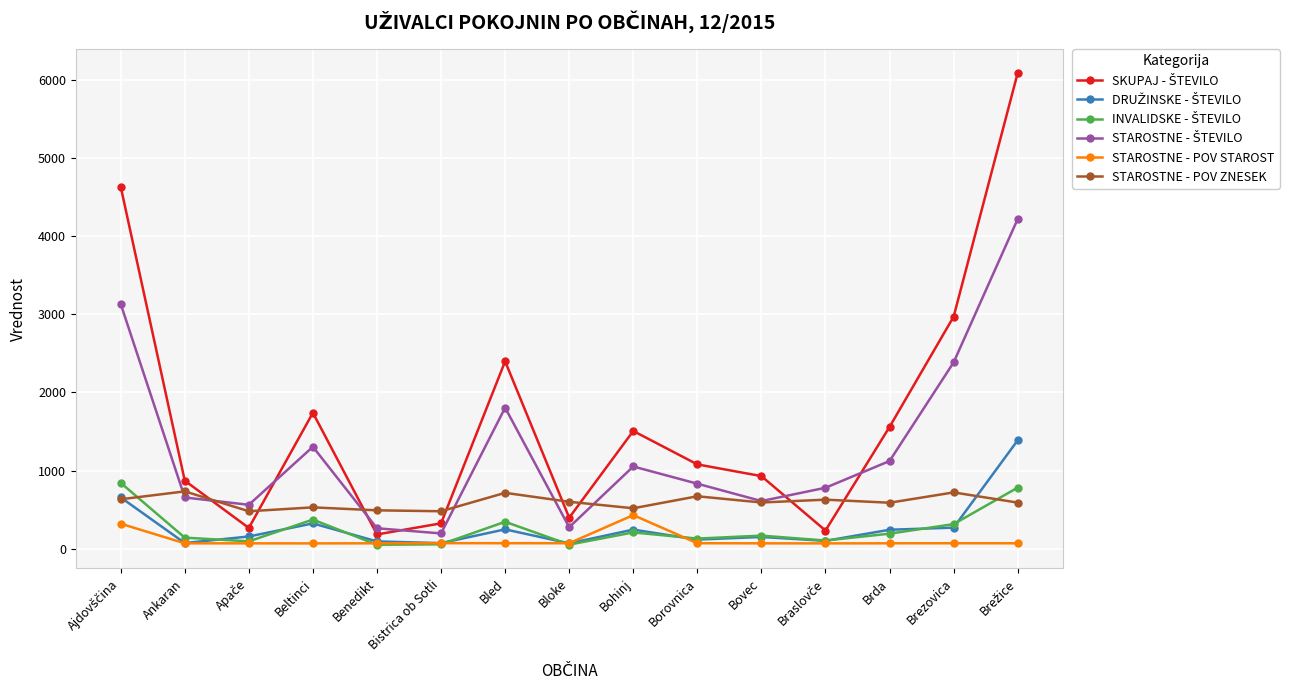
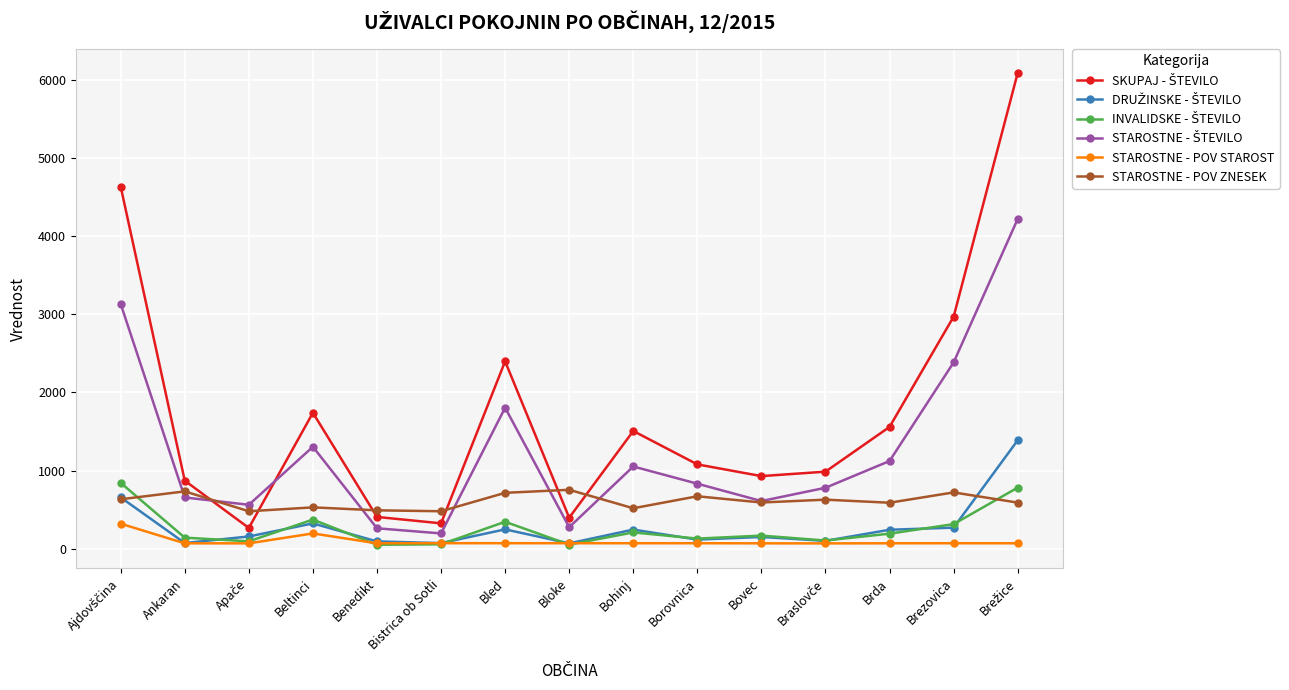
  {
    "SKUPAJ - ŠTEVILO": {
      "Ajdovščina": 4600,
      "Ankaran": 900,
      "Apače": 300,
      "Beltinci": 1700,
-     "Benedikt": 200,
+     "Benedikt": 400,
      "Bistrica ob Sotli": 300,
      "Bled": 2400,
      "Bloke": 400,
      "Bohinj": 1500,
      "Borovnica": 1100,
      "Bovec": 900,
-     "Braslovče": 200,
+     "Braslovče": 1000,
      "Brda": 1600,
      "Brezovica": 3000,
      "Brežice": 6100
    },
    "DRUŽINSKE - ŠTEVILO": {
      "Apače": 200,
      "Beltinci": 300,
      "Bled": 200,
      "Bohinj": 200,
      "Brda": 200,
      "Brezovica": 300,
      "Brežice": 1400
    },
    "INVALIDSKE - ŠTEVILO": {
      "Ajdovščina": 800,
      "Ankaran": 100,
      "Beltinci": 400,
      "Bled": 300,
      "Bohinj": 200,
      "Brda": 200,
      "Brezovica": 300,
      "Brežice": 800
    },
    "STAROSTNE - ŠTEVILO": {
      "Ajdovščina": 3100,
      "Ankaran": 700,
      "Apače": 600,
      "Beltinci": 1300,
      "Benedikt": 300,
      "Bistrica ob Sotli": 200,
      "Bled": 1800,
      "Bloke": 300,
      "Bohinj": 1100,
      "Borovnica": 800,
      "Braslovče": 800,
      "Brda": 1100,
      "Brezovica": 2400,
      "Brežice": 4200
    },
    "STAROSTNE - POV STAROST": {
      "Ajdovščina": 300,
-     "Beltinci": 100,
+     "Beltinci": 200,
      "Bled": 100,
-     "Bohinj": 400,
+     "Bohinj": 100,
      "Borovnica": 100,
      "Bovec": 100,
      "Brda": 100,
      "Brezovica": 100,
      "Brežice": 100
    },
    "STAROSTNE - POV ZNESEK": {
      "Ankaran": 700,
      "Apače": 500,
      "Beltinci": 500,
      "Benedikt": 500,
      "Bistrica ob Sotli": 500,
      "Bled": 700,
-     "Bloke": 600,
+     "Bloke": 800,
      "Bohinj": 500,
      "Borovnica": 700,
      "Braslovče": 600,
      "Brda": 600,
      "Brezovica": 700,
      "Brežice": 600
    }
  }
